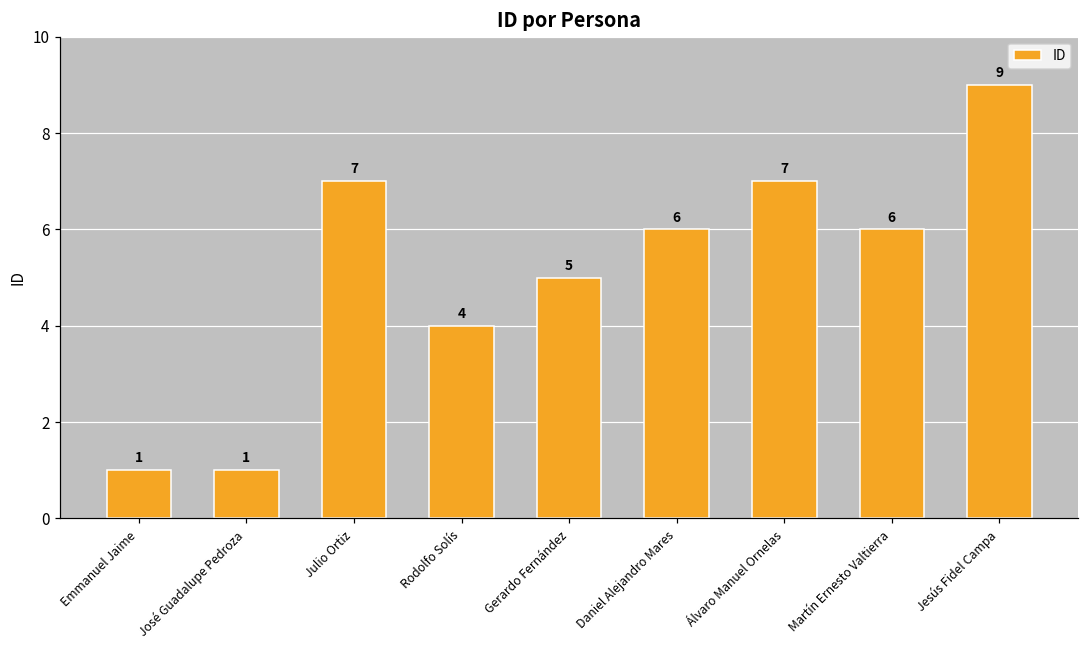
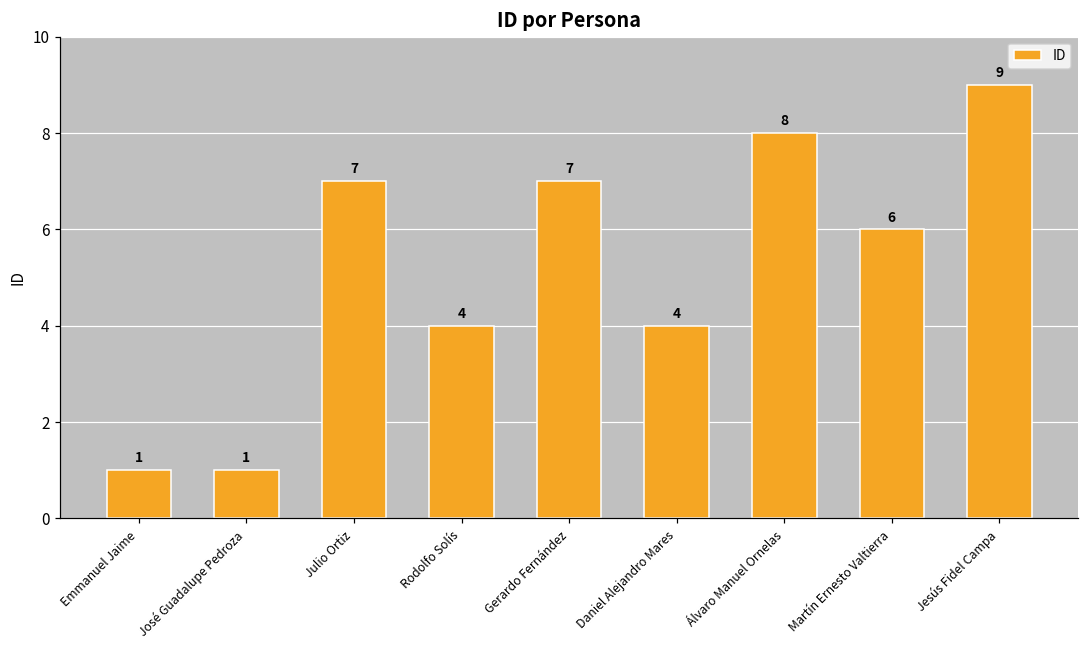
  {
    "Emmanuel Jaime": 1,
    "José Guadalupe Pedroza": 1,
    "Julio Ortiz": 7,
    "Rodolfo Solís": 4,
-   "Gerardo Fernández": 5,
-   "Daniel Alejandro Mares": 6,
-   "Álvaro Manuel Ornelas": 7,
+   "Gerardo Fernández": 7,
+   "Daniel Alejandro Mares": 4,
+   "Álvaro Manuel Ornelas": 8,
    "Martín Ernesto Valtierra": 6,
    "Jesús Fidel Campa": 9
  }
